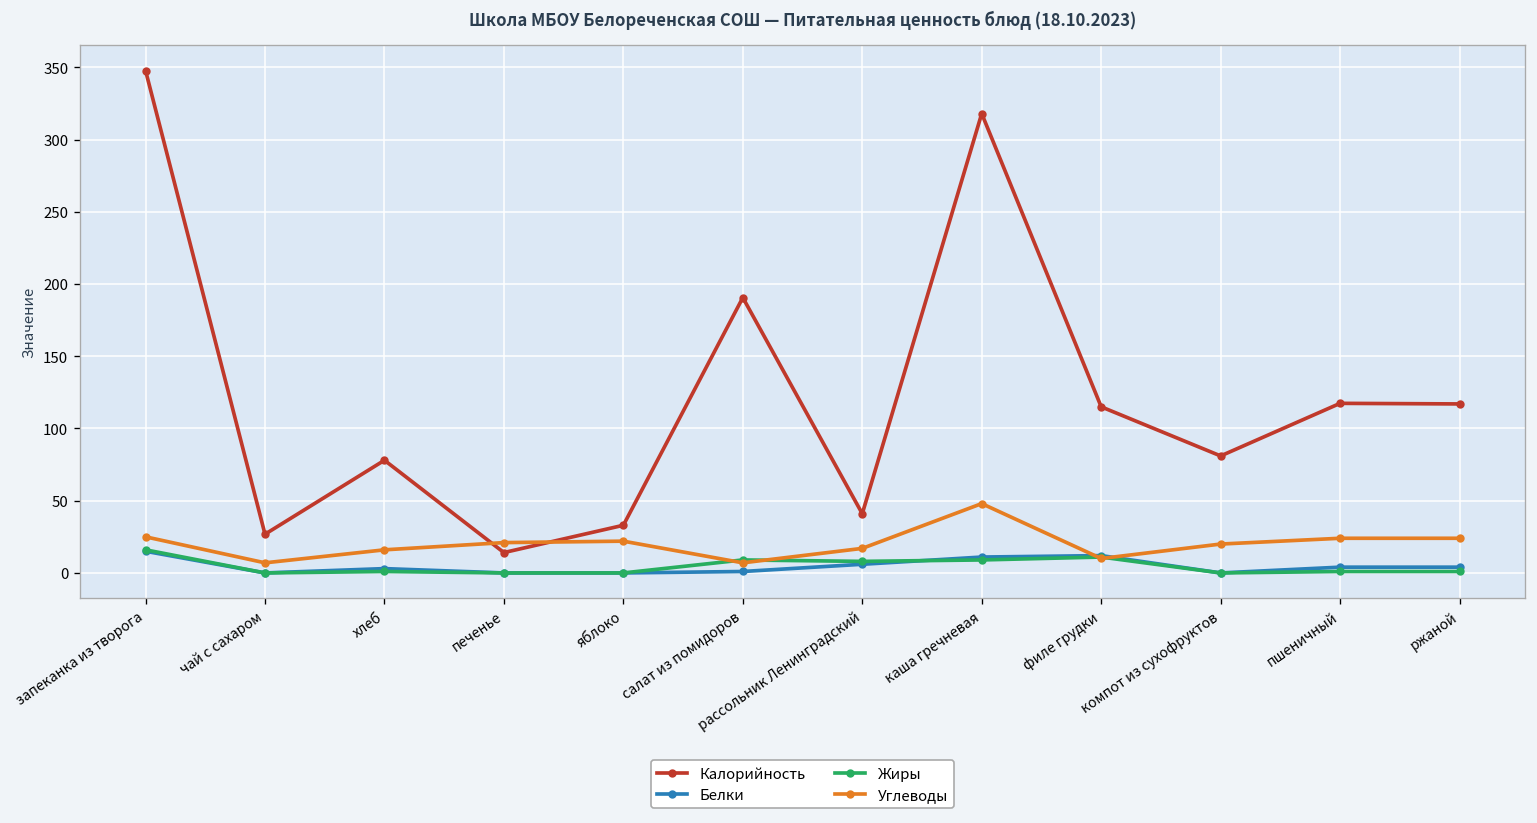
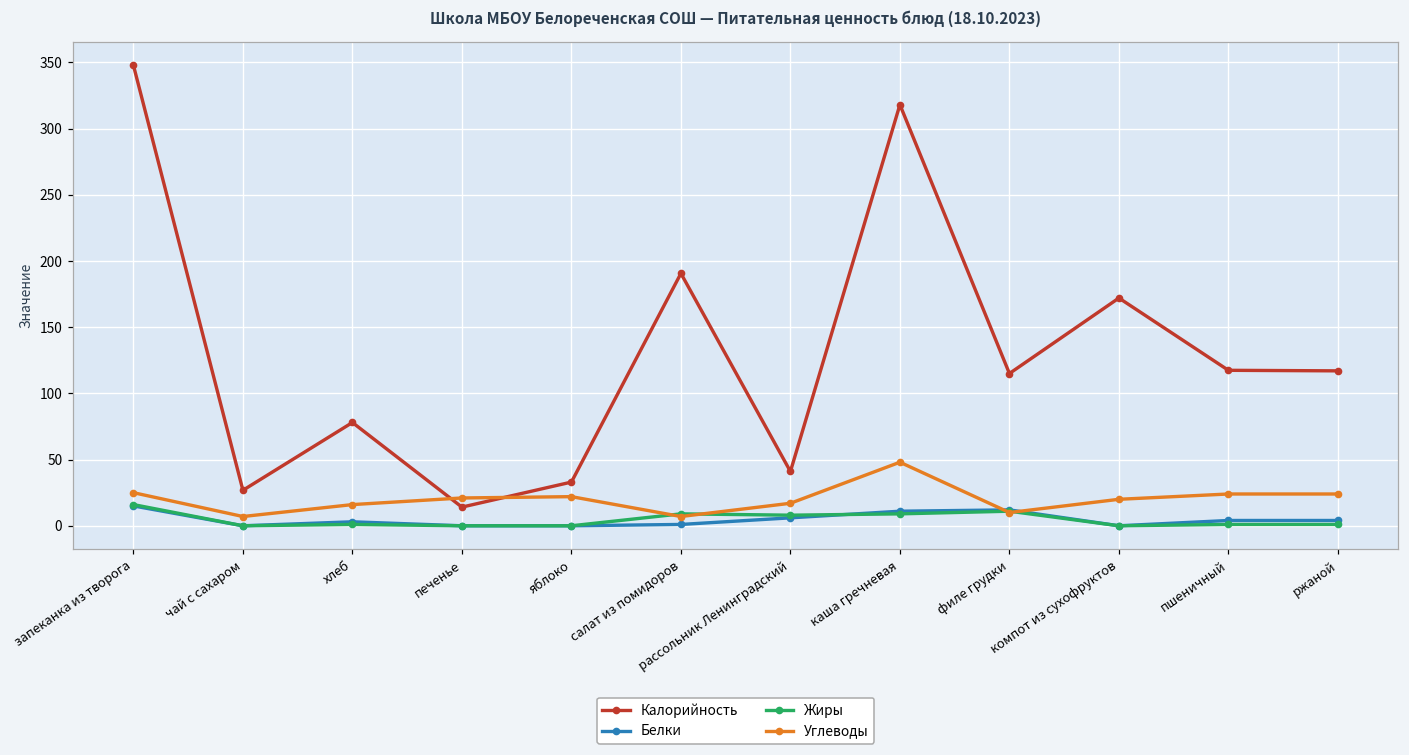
  {
    "Калорийность": {
      "запеканка из творога": 348,
      "чай с сахаром": 27,
      "хлеб": 78,
      "печенье": 14,
      "яблоко": 33,
      "салат из помидоров": 191,
      "рассольник Ленинградский": 41,
      "каша гречневая": 318,
      "филе грудки": 115,
-     "компот из сухофруктов": 81,
+     "компот из сухофруктов": 172,
      "пшеничный": 117,
      "ржаной": 117
    },
    "Белки": {
      "салат из помидоров": 1,
      "пшеничный": 4,
      "ржаной": 4
    },
    "Жиры": {
      "пшеничный": 1,
      "ржаной": 1
    },
    "Углеводы": {
      "запеканка из творога": 25,
      "чай с сахаром": 7,
      "хлеб": 16,
      "печенье": 21,
      "яблоко": 22,
      "рассольник Ленинградский": 17,
      "каша гречневая": 48,
      "компот из сухофруктов": 20,
      "пшеничный": 24,
      "ржаной": 24
    }
  }
